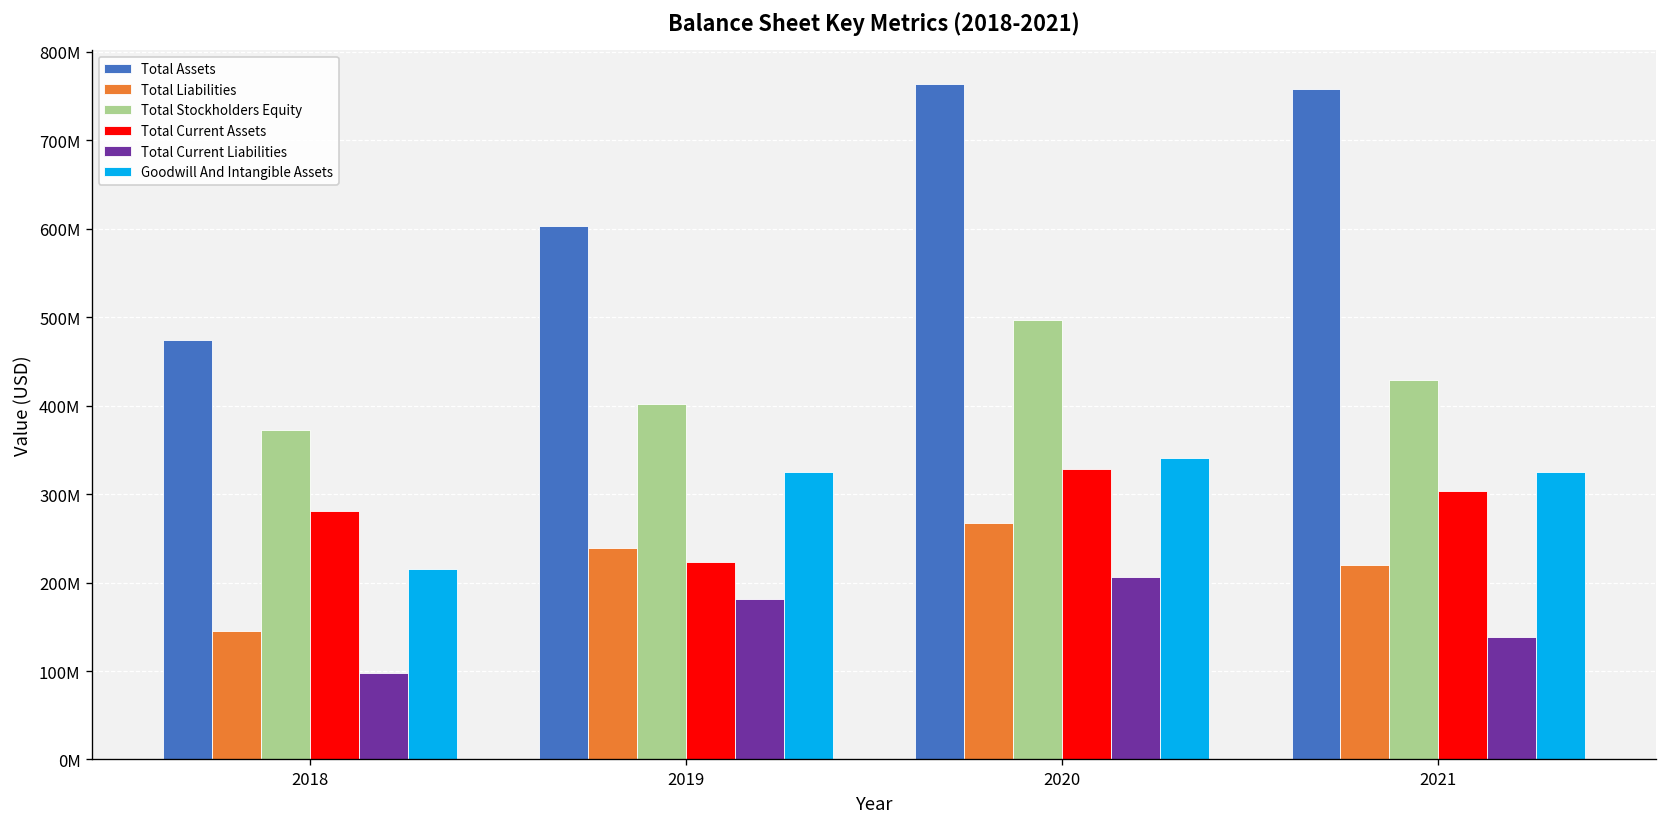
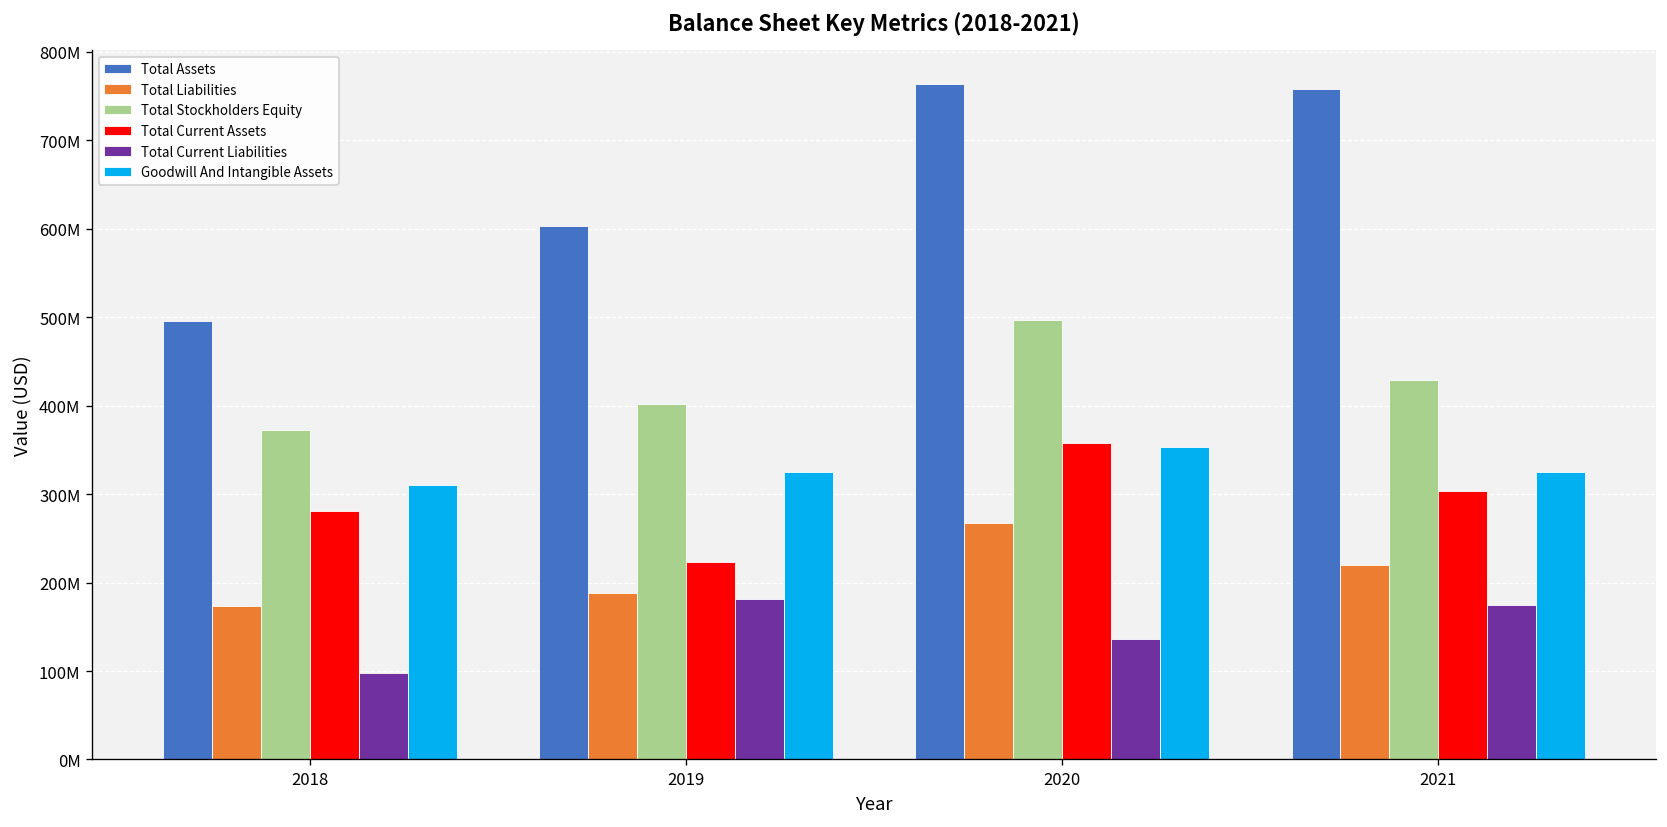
  {
    "Total Assets": {
-     "2018": 470000000,
+     "2018": 500000000,
      "2019": 600000000,
      "2020": 760000000,
      "2021": 760000000
    },
    "Total Liabilities": {
-     "2018": 150000000,
-     "2019": 240000000,
+     "2018": 170000000,
+     "2019": 190000000,
      "2020": 270000000,
      "2021": 220000000
    },
    "Total Stockholders Equity": {
      "2018": 370000000,
      "2019": 400000000,
      "2020": 500000000,
      "2021": 430000000
    },
    "Total Current Assets": {
      "2018": 280000000,
      "2019": 220000000,
-     "2020": 330000000,
+     "2020": 360000000,
      "2021": 300000000
    },
    "Total Current Liabilities": {
      "2018": 100000000,
      "2019": 180000000,
-     "2020": 210000000,
-     "2021": 140000000
+     "2020": 140000000,
+     "2021": 170000000
    },
    "Goodwill And Intangible Assets": {
-     "2018": 220000000,
+     "2018": 310000000,
      "2019": 330000000,
-     "2020": 340000000,
+     "2020": 350000000,
      "2021": 320000000
    }
  }
